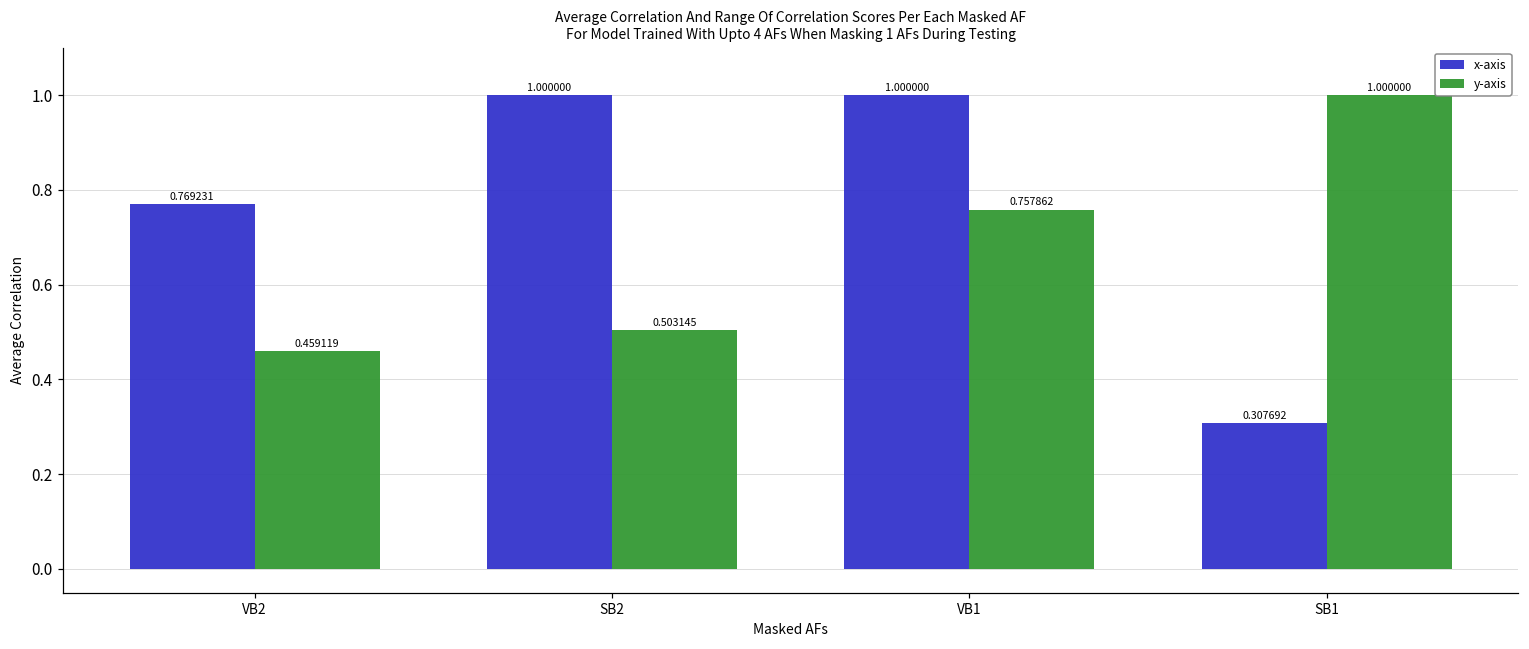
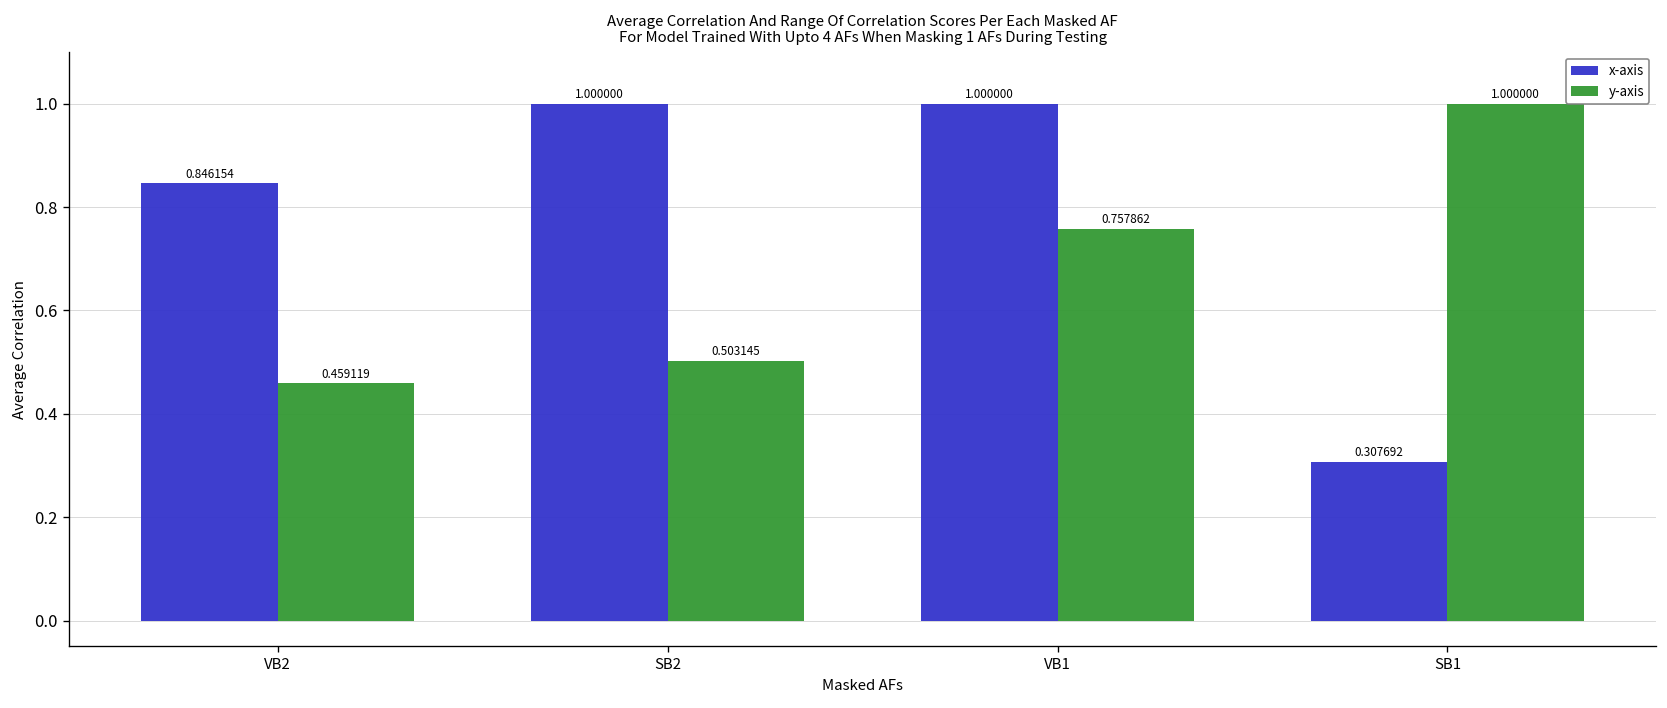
  {
    "x-axis": {
-     "VB2": 0.769231,
+     "VB2": 0.846154,
      "SB2": 1.000000,
      "VB1": 1.000000,
      "SB1": 0.307692
    },
    "y-axis": {
      "VB2": 0.459119,
      "SB2": 0.503145,
      "VB1": 0.757862,
      "SB1": 1.000000
    }
  }
